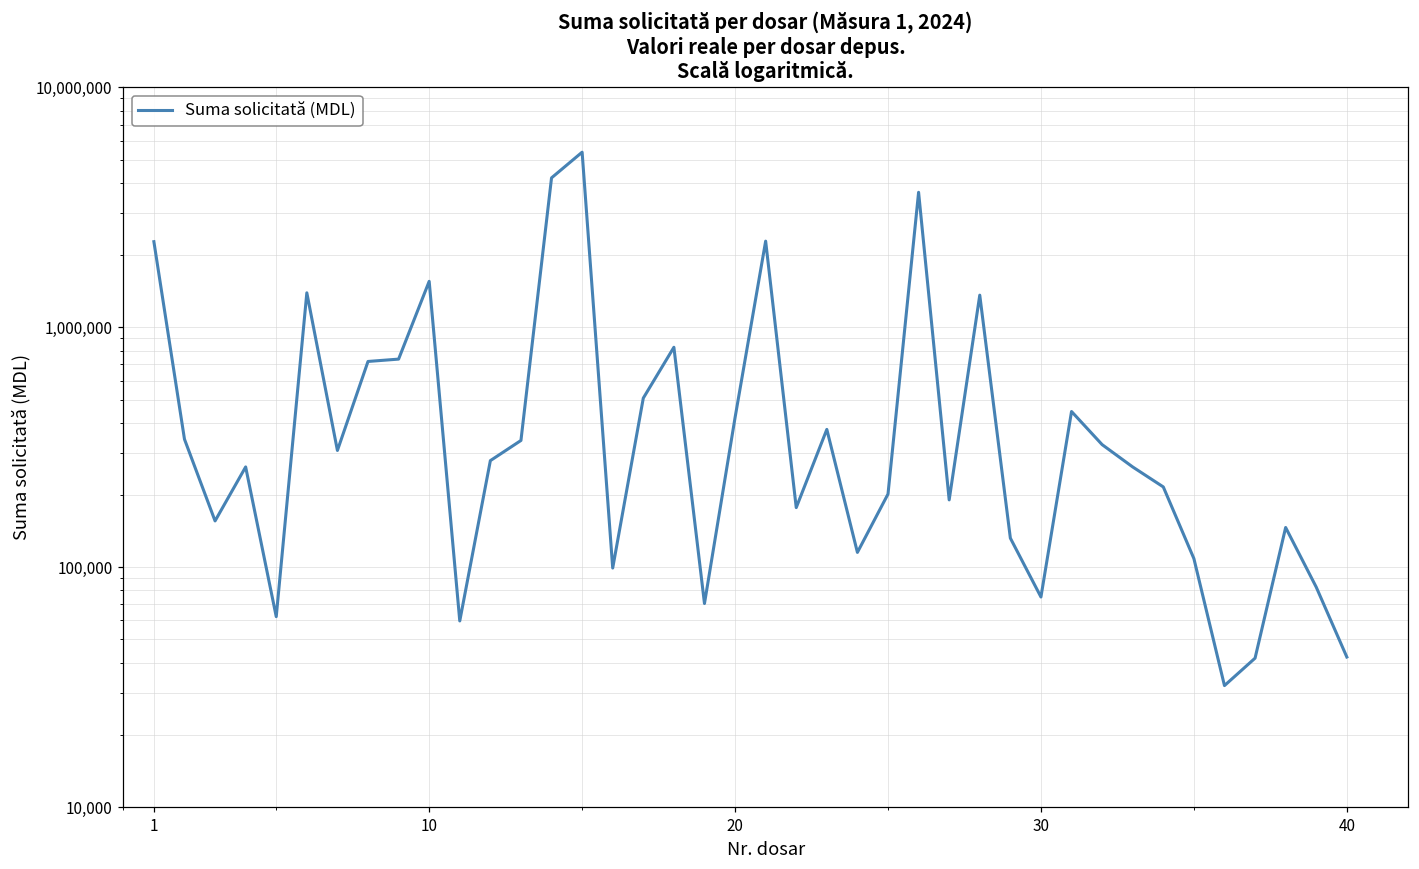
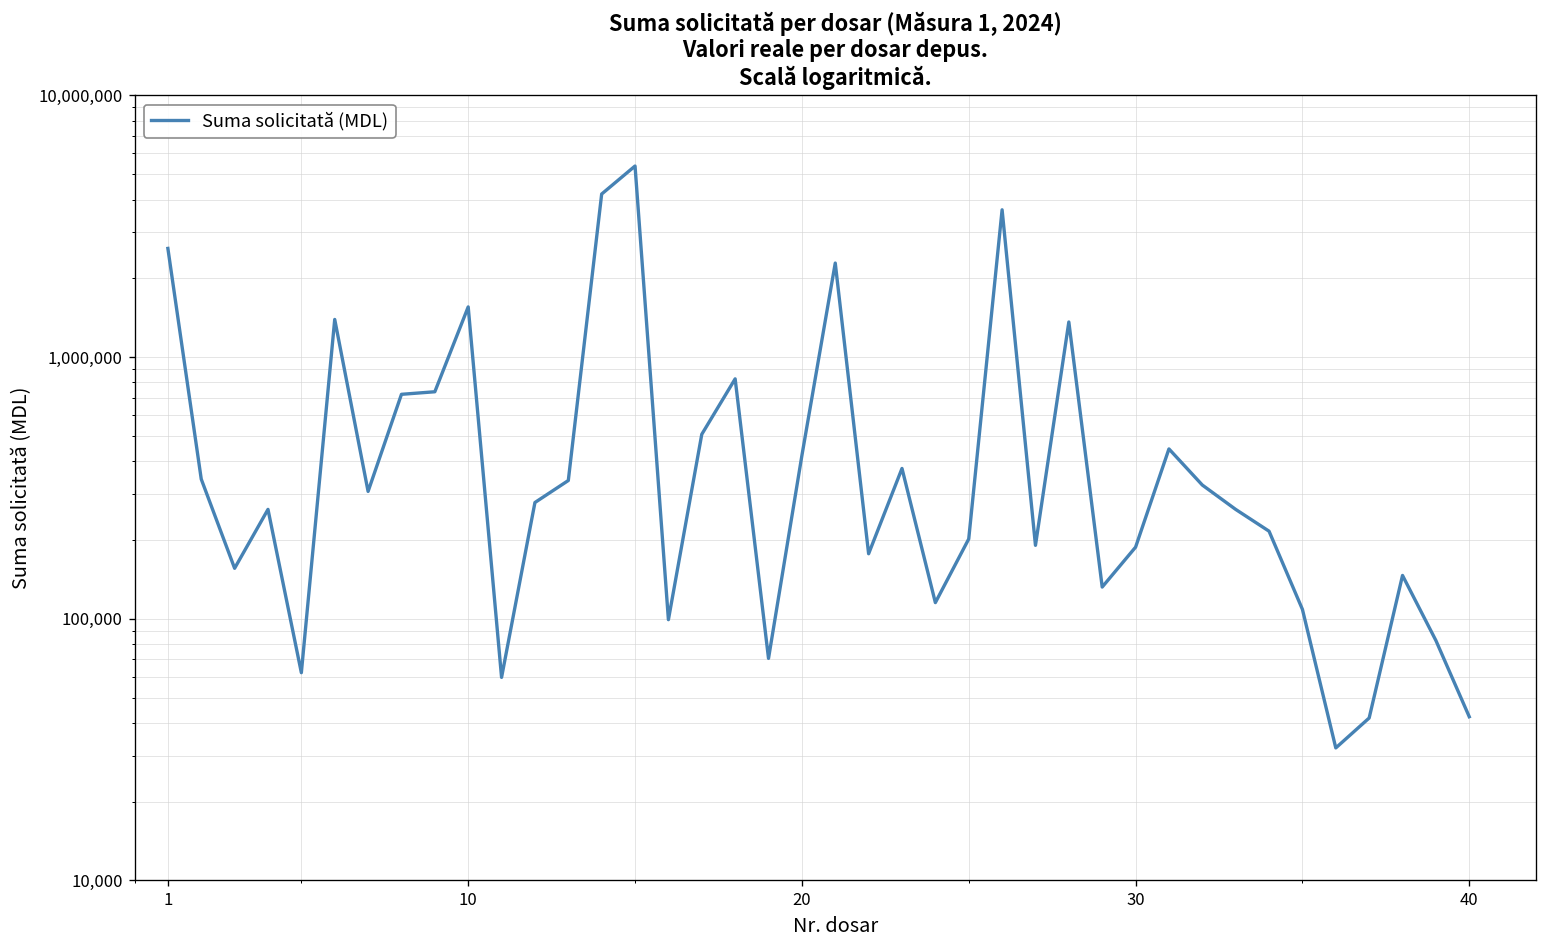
  {
-   "1": "2,300,000",
+   "1": "2,600,000",
    "10": "1,600,000",
    "20": "420,000",
-   "30": "75,000",
+   "30": "190,000",
    "40": "42,000"
  }
